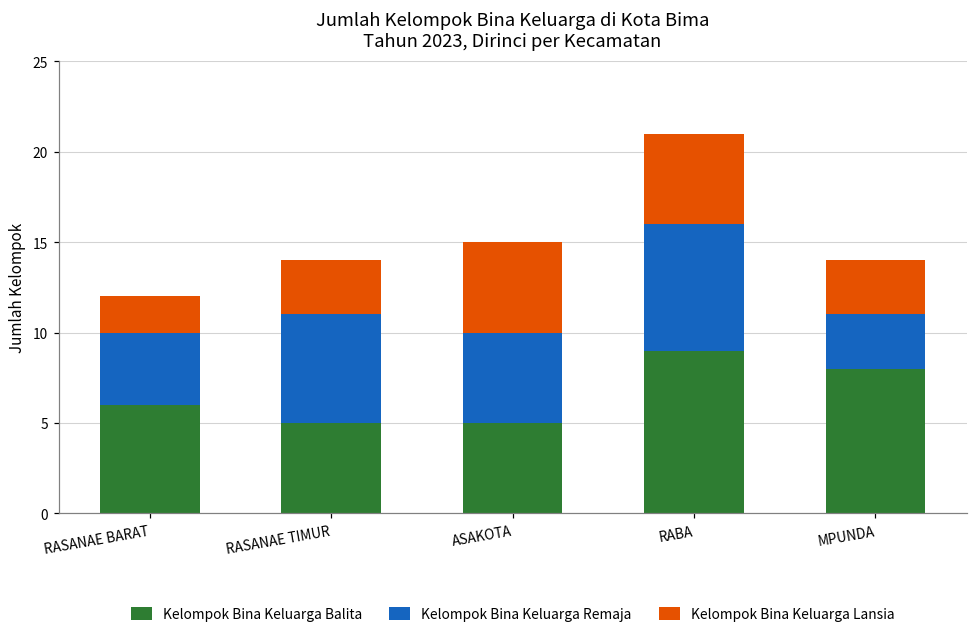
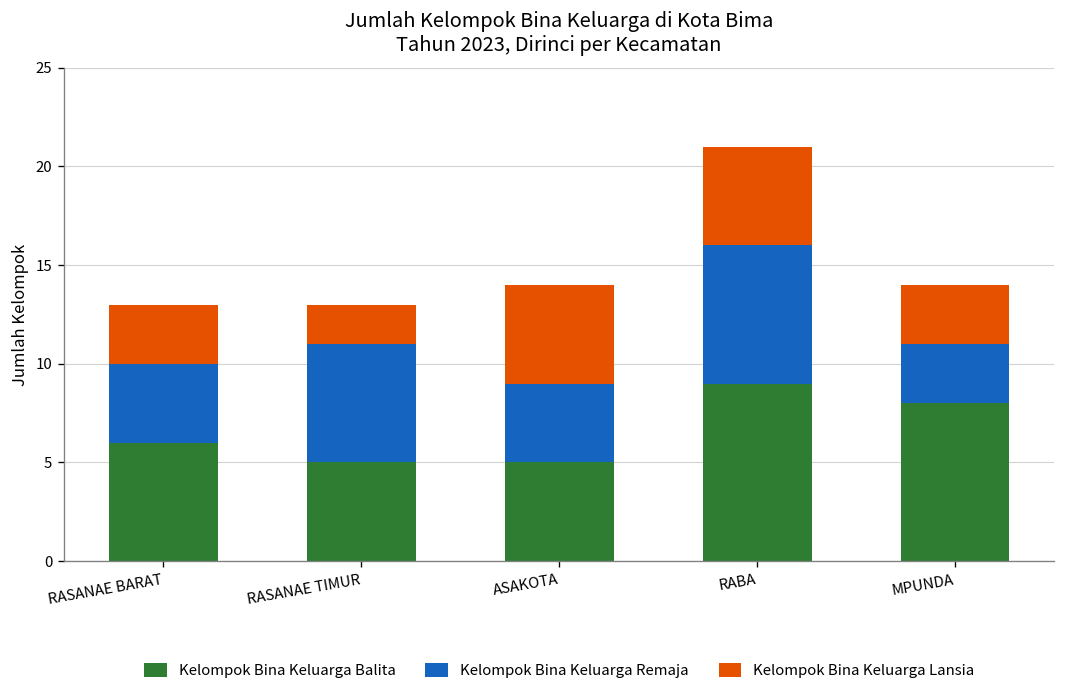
  {
    "Kelompok Bina Keluarga Balita": {
      "RASANAE BARAT": 6,
      "RASANAE TIMUR": 5,
      "ASAKOTA": 5,
      "RABA": 9,
      "MPUNDA": 8
    },
    "Kelompok Bina Keluarga Remaja": {
      "RASANAE BARAT": 4,
      "RASANAE TIMUR": 6,
-     "ASAKOTA": 5,
+     "ASAKOTA": 4,
      "RABA": 7,
      "MPUNDA": 3
    },
    "Kelompok Bina Keluarga Lansia": {
-     "RASANAE BARAT": 2,
-     "RASANAE TIMUR": 3,
+     "RASANAE BARAT": 3,
+     "RASANAE TIMUR": 2,
      "ASAKOTA": 5,
      "RABA": 5,
      "MPUNDA": 3
    }
  }
